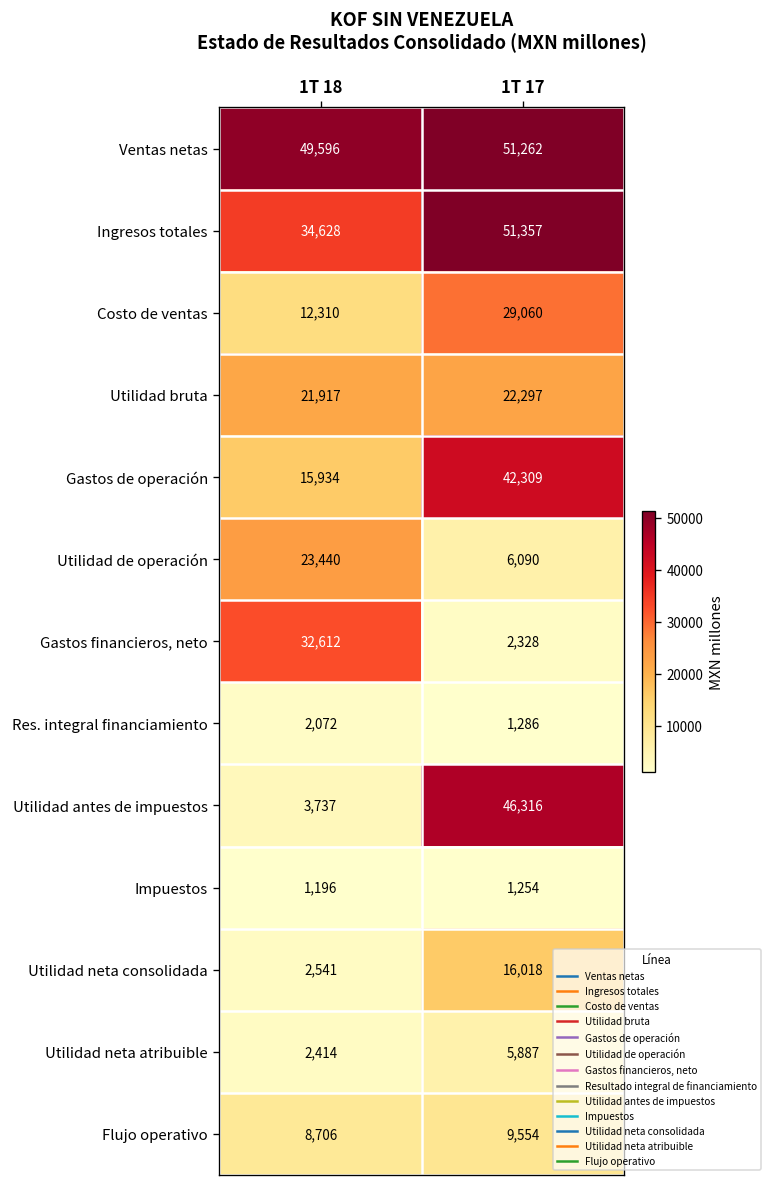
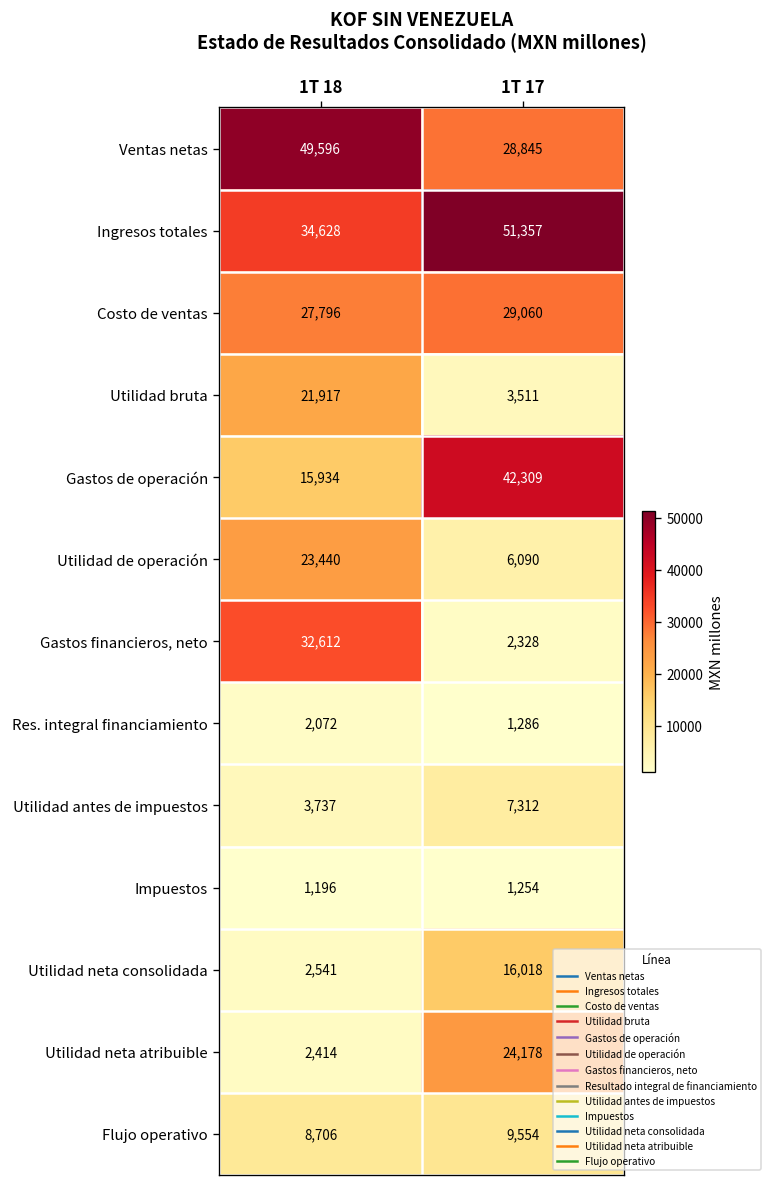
  {
    "Ventas netas": {
      "1T 18": "49,596",
-     "1T 17": "51,262"
+     "1T 17": "28,845"
    },
    "Ingresos totales": {
      "1T 18": "34,628",
      "1T 17": "51,357"
    },
    "Costo de ventas": {
-     "1T 18": "12,310",
+     "1T 18": "27,796",
      "1T 17": "29,060"
    },
    "Utilidad bruta": {
      "1T 18": "21,917",
-     "1T 17": "22,297"
+     "1T 17": "3,511"
    },
    "Gastos de operación": {
      "1T 18": "15,934",
      "1T 17": "42,309"
    },
    "Utilidad de operación": {
      "1T 18": "23,440",
      "1T 17": "6,090"
    },
    "Gastos financieros, neto": {
      "1T 18": "32,612",
      "1T 17": "2,328"
    },
    "Res. integral financiamiento": {
      "1T 18": "2,072",
      "1T 17": "1,286"
    },
    "Utilidad antes de impuestos": {
      "1T 18": "3,737",
-     "1T 17": "46,316"
+     "1T 17": "7,312"
    },
    "Impuestos": {
      "1T 18": "1,196",
      "1T 17": "1,254"
    },
    "Utilidad neta consolidada": {
      "1T 18": "2,541",
      "1T 17": "16,018"
    },
    "Utilidad neta atribuible": {
      "1T 18": "2,414",
-     "1T 17": "5,887"
+     "1T 17": "24,178"
    },
    "Flujo operativo": {
      "1T 18": "8,706",
      "1T 17": "9,554"
    }
  }
